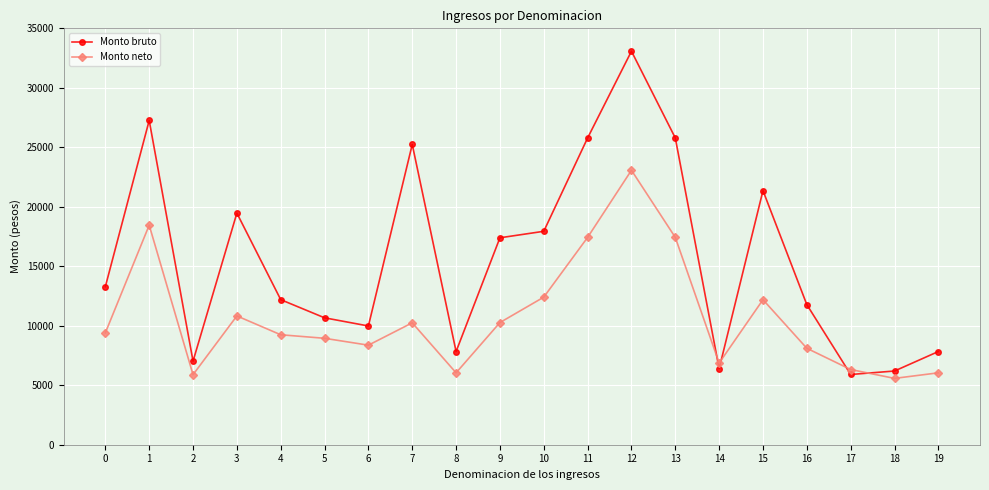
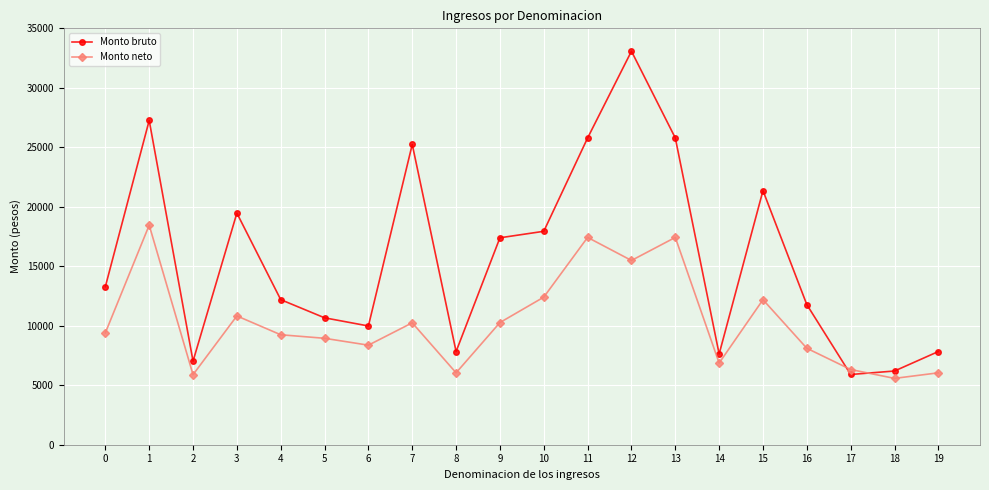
  {
    "Monto bruto": {
      "0": 13300,
      "1": 27300,
      "2": 7000,
      "3": 19500,
      "4": 12200,
      "5": 10700,
      "6": 10000,
      "7": 25200,
      "8": 7800,
      "9": 17400,
      "10": 17900,
      "11": 25800,
      "12": 33100,
      "13": 25800,
-     "14": 6400,
+     "14": 7600,
      "15": 21400,
      "16": 11800,
      "17": 5900,
      "18": 6200,
      "19": 7800
    },
    "Monto neto": {
      "0": 9400,
      "1": 18500,
      "2": 5900,
      "3": 10800,
      "4": 9200,
      "5": 8900,
      "6": 8400,
      "7": 10200,
      "8": 6000,
      "9": 10300,
      "10": 12400,
      "11": 17400,
-     "12": 23100,
+     "12": 15500,
      "13": 17400,
      "14": 6900,
      "15": 12200,
      "16": 8100,
      "17": 6300,
      "18": 5600,
      "19": 6000
    }
  }
